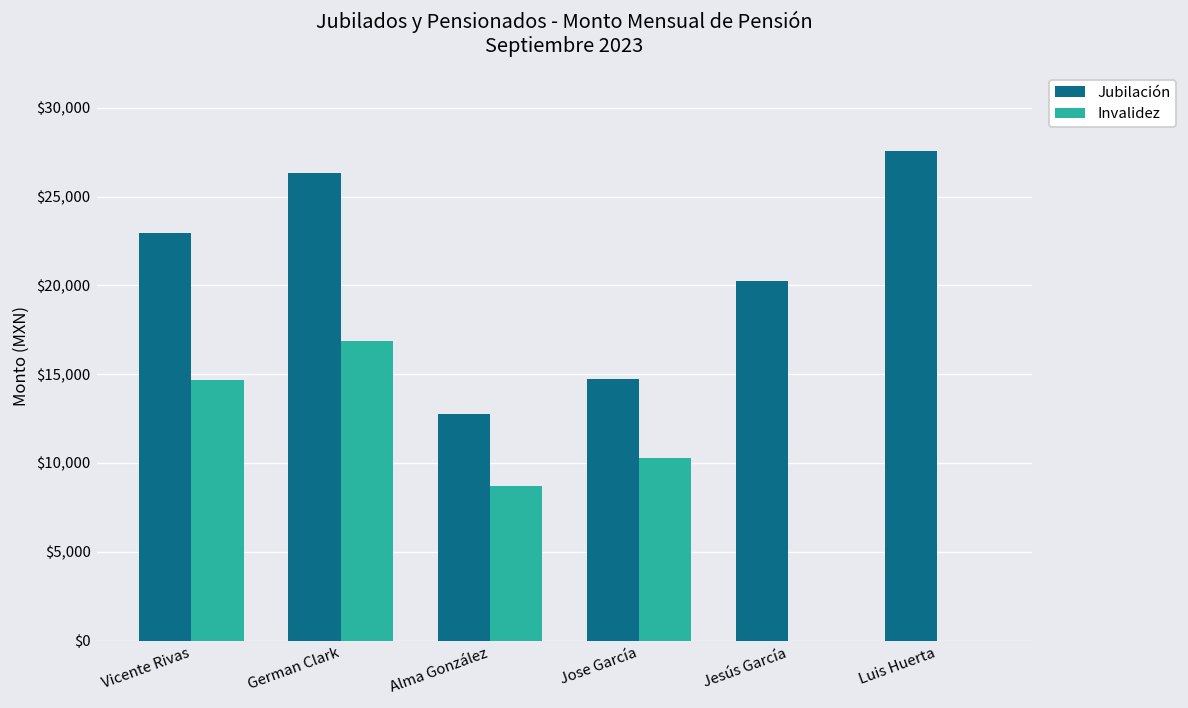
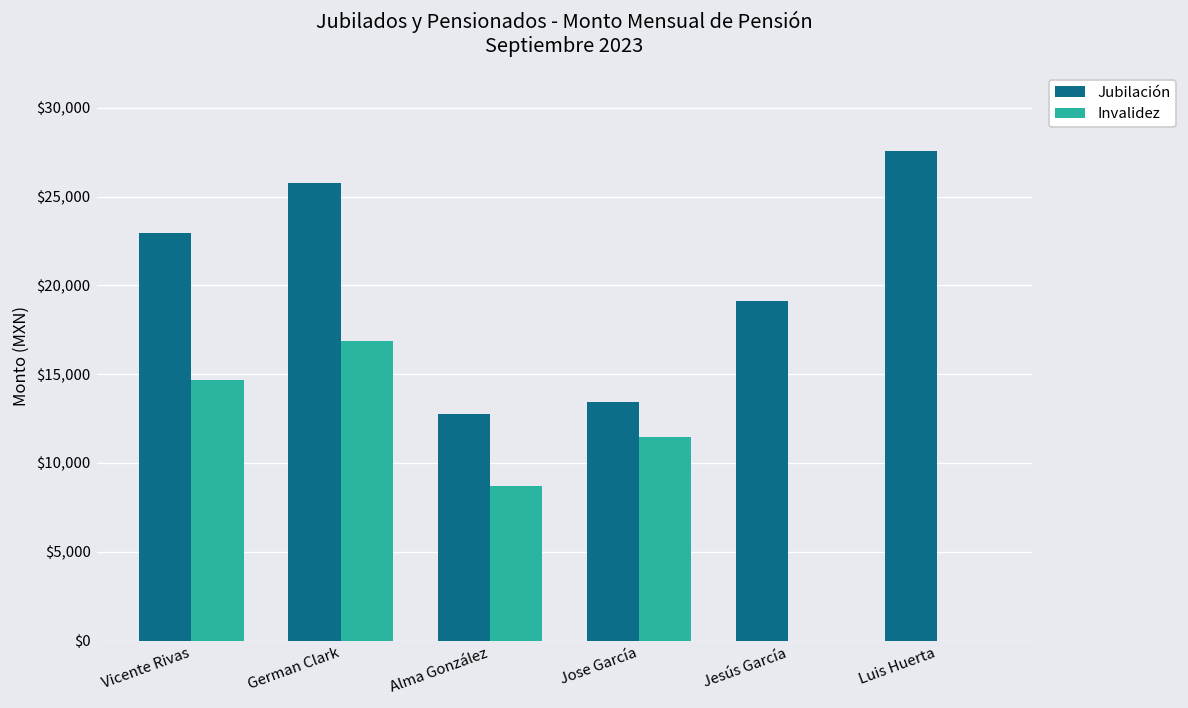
  {
    "Jubilación": {
      "Vicente Rivas": "$23,000",
-     "German Clark": "$26,400",
+     "German Clark": "$25,800",
      "Alma González": "$12,800",
-     "Jose García": "$14,700",
-     "Jesús García": "$20,300",
+     "Jose García": "$13,400",
+     "Jesús García": "$19,100",
      "Luis Huerta": "$27,500"
    },
    "Invalidez": {
      "Vicente Rivas": "$14,700",
      "German Clark": "$16,900",
      "Alma González": "$8,700",
-     "Jose García": "$10,300",
+     "Jose García": "$11,500",
      "Jesús García": "$0",
      "Luis Huerta": "$0"
    }
  }
